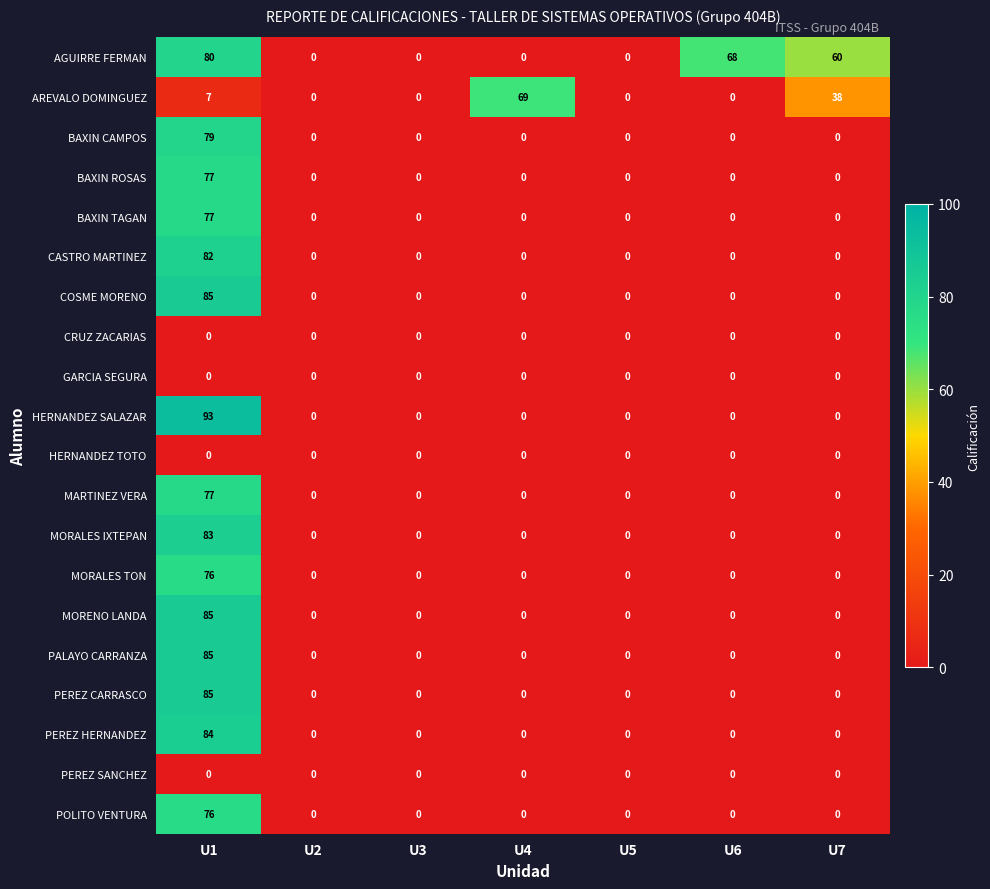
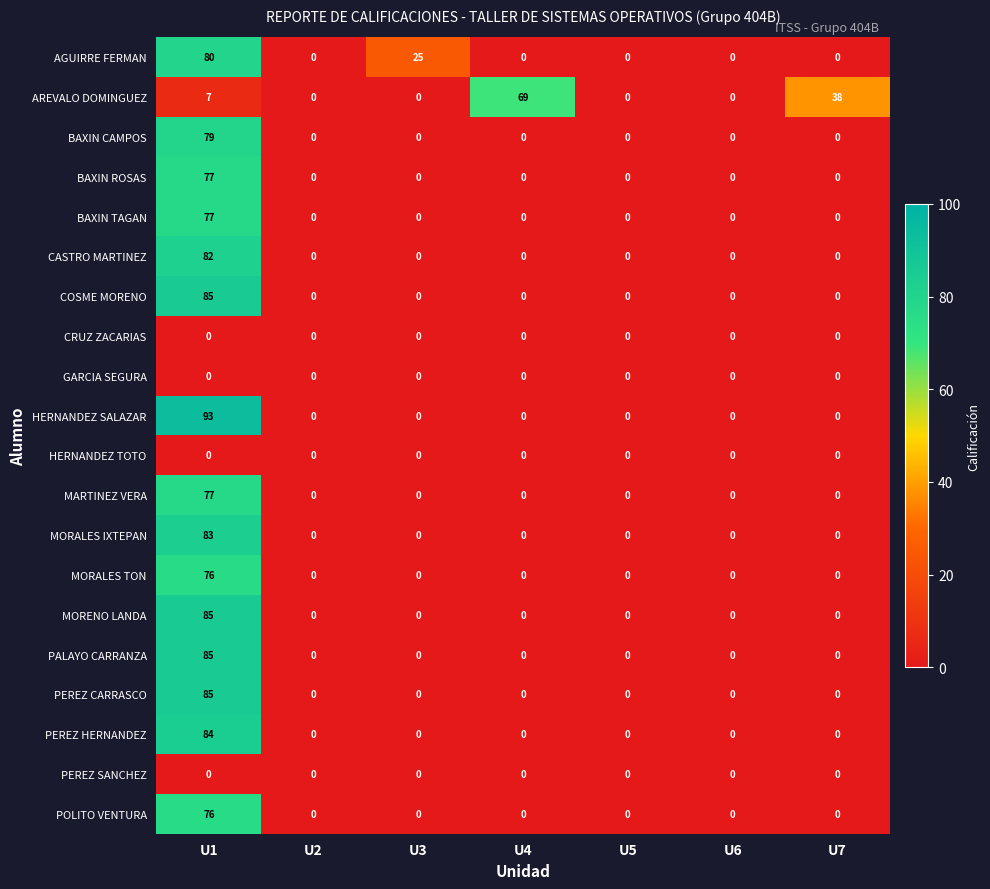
  {
    "AGUIRRE FERMAN": {
      "U1": 80,
      "U2": 0,
-     "U3": 0,
+     "U3": 25,
      "U4": 0,
      "U5": 0,
-     "U6": 68,
-     "U7": 60
+     "U6": 0,
+     "U7": 0
    },
    "AREVALO DOMINGUEZ": {
      "U1": 7,
      "U2": 0,
      "U3": 0,
      "U4": 69,
      "U5": 0,
      "U6": 0,
      "U7": 38
    },
    "BAXIN CAMPOS": {
      "U1": 79,
      "U2": 0,
      "U3": 0,
      "U4": 0,
      "U5": 0,
      "U6": 0,
      "U7": 0
    },
    "BAXIN ROSAS": {
      "U1": 77,
      "U2": 0,
      "U3": 0,
      "U4": 0,
      "U5": 0,
      "U6": 0,
      "U7": 0
    },
    "BAXIN TAGAN": {
      "U1": 77,
      "U2": 0,
      "U3": 0,
      "U4": 0,
      "U5": 0,
      "U6": 0,
      "U7": 0
    },
    "CASTRO MARTINEZ": {
      "U1": 82,
      "U2": 0,
      "U3": 0,
      "U4": 0,
      "U5": 0,
      "U6": 0,
      "U7": 0
    },
    "COSME MORENO": {
      "U1": 85,
      "U2": 0,
      "U3": 0,
      "U4": 0,
      "U5": 0,
      "U6": 0,
      "U7": 0
    },
    "CRUZ ZACARIAS": {
      "U1": 0,
      "U2": 0,
      "U3": 0,
      "U4": 0,
      "U5": 0,
      "U6": 0,
      "U7": 0
    },
    "GARCIA SEGURA": {
      "U1": 0,
      "U2": 0,
      "U3": 0,
      "U4": 0,
      "U5": 0,
      "U6": 0,
      "U7": 0
    },
    "HERNANDEZ SALAZAR": {
      "U1": 93,
      "U2": 0,
      "U3": 0,
      "U4": 0,
      "U5": 0,
      "U6": 0,
      "U7": 0
    },
    "HERNANDEZ TOTO": {
      "U1": 0,
      "U2": 0,
      "U3": 0,
      "U4": 0,
      "U5": 0,
      "U6": 0,
      "U7": 0
    },
    "MARTINEZ VERA": {
      "U1": 77,
      "U2": 0,
      "U3": 0,
      "U4": 0,
      "U5": 0,
      "U6": 0,
      "U7": 0
    },
    "MORALES IXTEPAN": {
      "U1": 83,
      "U2": 0,
      "U3": 0,
      "U4": 0,
      "U5": 0,
      "U6": 0,
      "U7": 0
    },
    "MORALES TON": {
      "U1": 76,
      "U2": 0,
      "U3": 0,
      "U4": 0,
      "U5": 0,
      "U6": 0,
      "U7": 0
    },
    "MORENO LANDA": {
      "U1": 85,
      "U2": 0,
      "U3": 0,
      "U4": 0,
      "U5": 0,
      "U6": 0,
      "U7": 0
    },
    "PALAYO CARRANZA": {
      "U1": 85,
      "U2": 0,
      "U3": 0,
      "U4": 0,
      "U5": 0,
      "U6": 0,
      "U7": 0
    },
    "PEREZ CARRASCO": {
      "U1": 85,
      "U2": 0,
      "U3": 0,
      "U4": 0,
      "U5": 0,
      "U6": 0,
      "U7": 0
    },
    "PEREZ HERNANDEZ": {
      "U1": 84,
      "U2": 0,
      "U3": 0,
      "U4": 0,
      "U5": 0,
      "U6": 0,
      "U7": 0
    },
    "PEREZ SANCHEZ": {
      "U1": 0,
      "U2": 0,
      "U3": 0,
      "U4": 0,
      "U5": 0,
      "U6": 0,
      "U7": 0
    },
    "POLITO VENTURA": {
      "U1": 76,
      "U2": 0,
      "U3": 0,
      "U4": 0,
      "U5": 0,
      "U6": 0,
      "U7": 0
    }
  }
